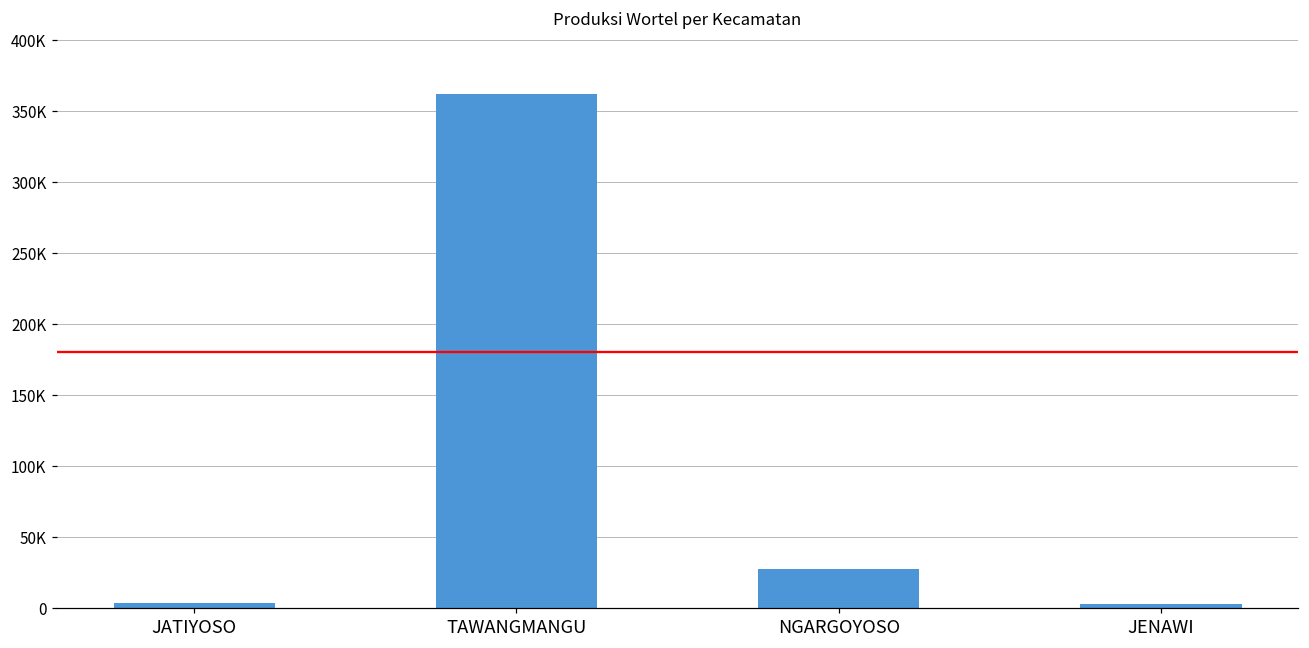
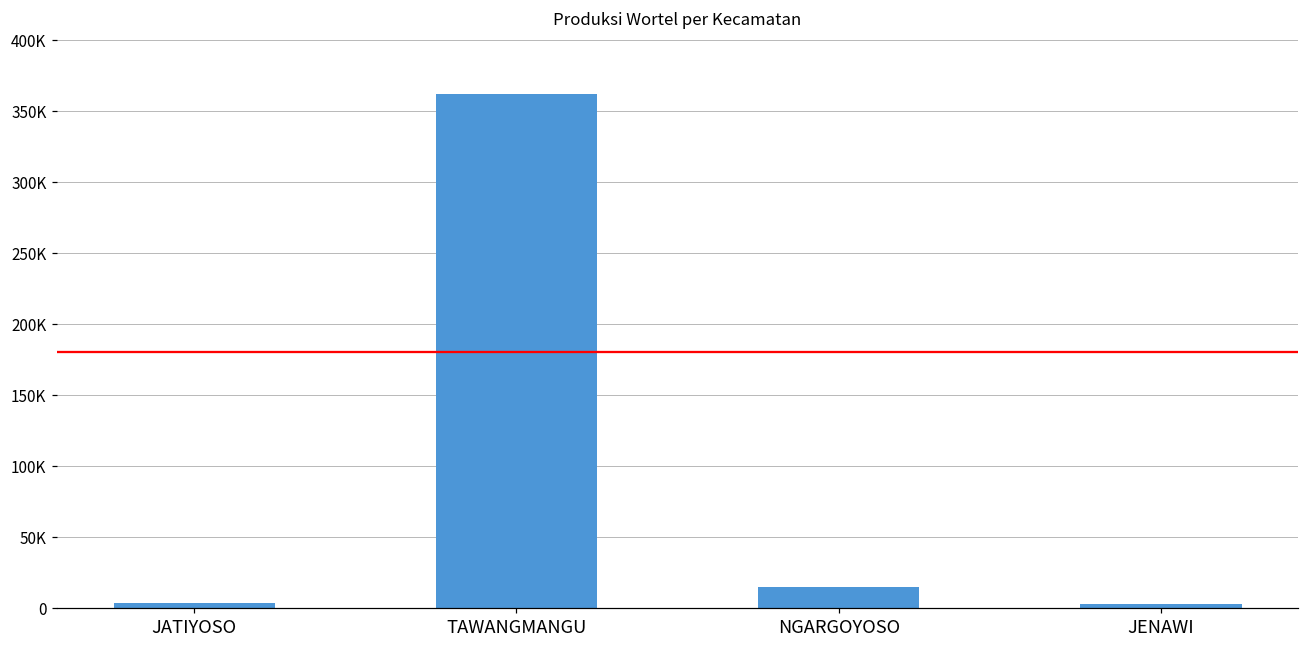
  {
    "JATIYOSO": 3000,
    "TAWANGMANGU": 362000,
-   "NGARGOYOSO": 27000,
+   "NGARGOYOSO": 15000,
    "JENAWI": 3000
  }
